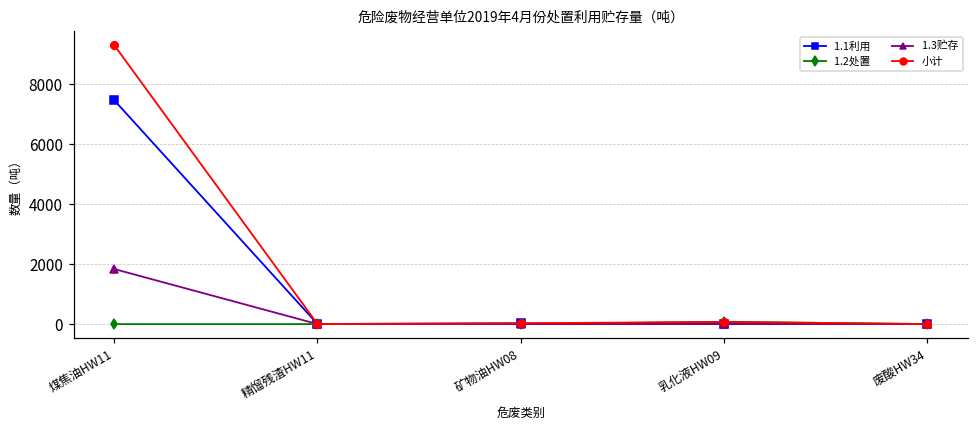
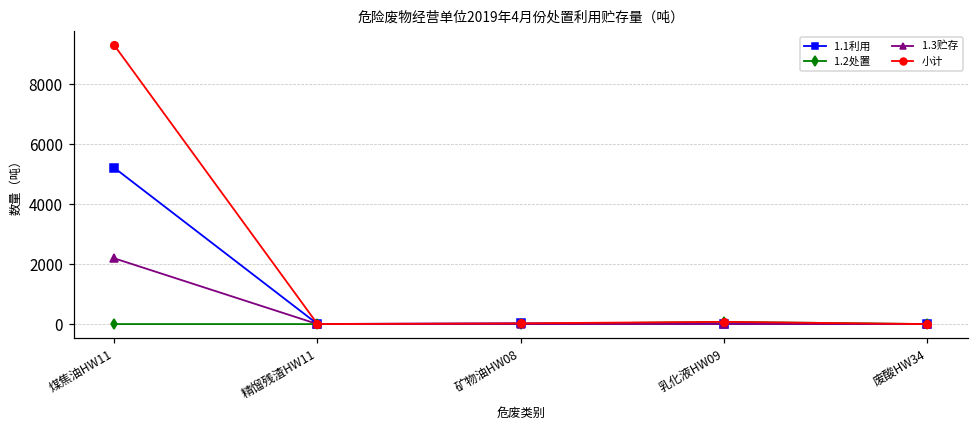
  {
    "1.1利用": {
-     "煤焦油HW11": 7500
+     "煤焦油HW11": 5200
    },
    "1.2处置": {
      "煤焦油HW11": 0
    },
    "1.3贮存": {
-     "煤焦油HW11": 1800
+     "煤焦油HW11": 2200
    },
    "小计": {
      "煤焦油HW11": 9300
    }
  }
